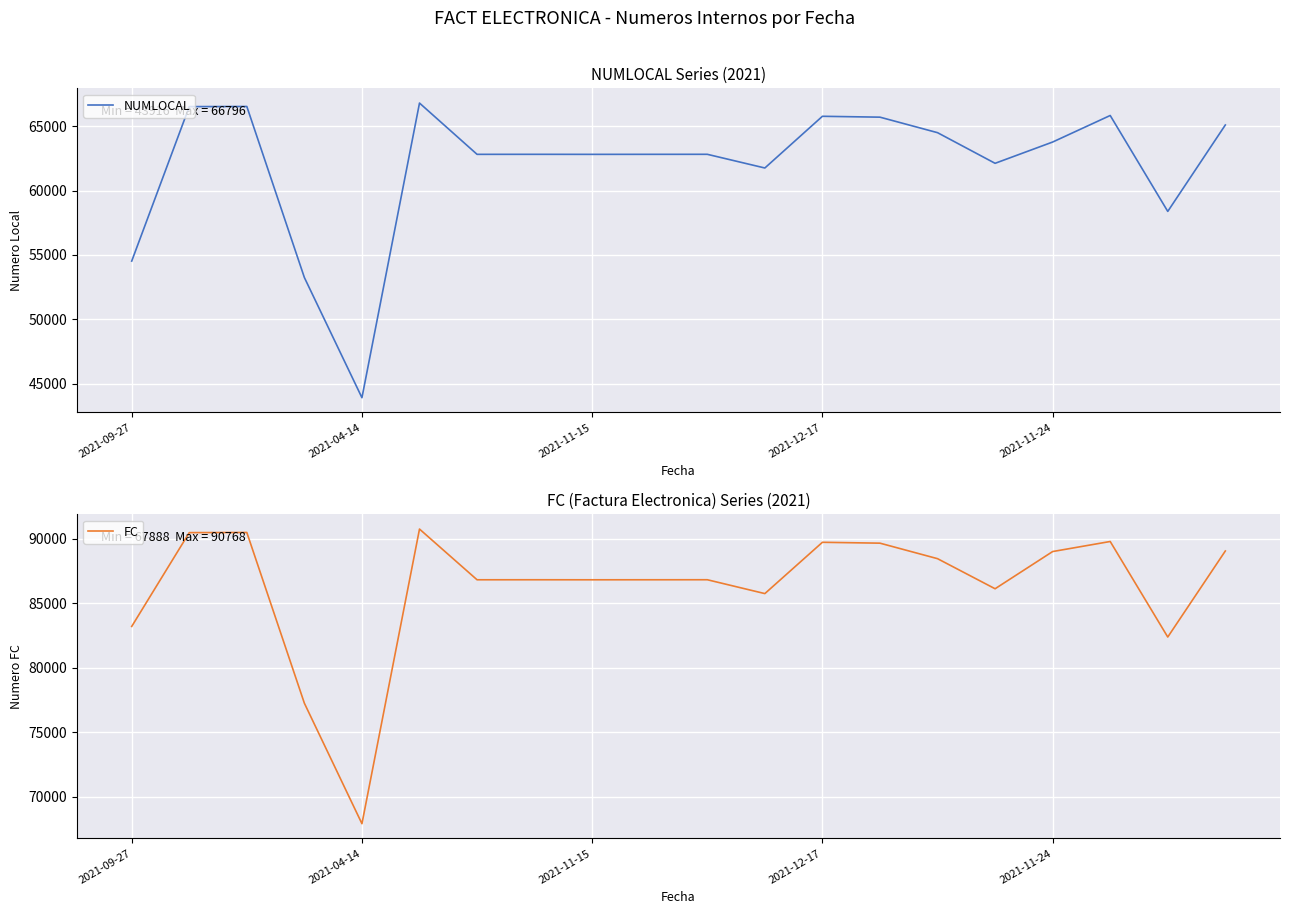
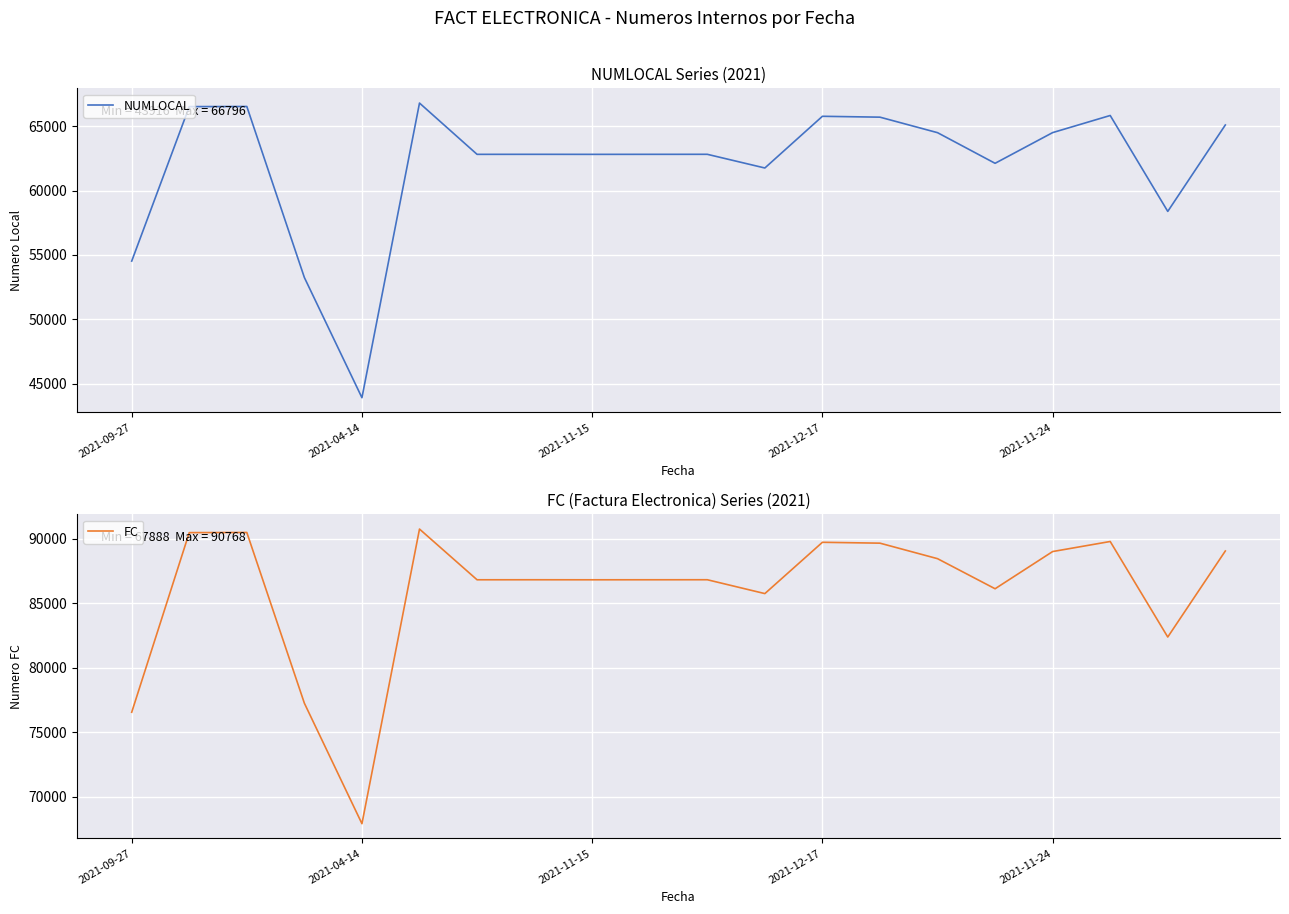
  {
    "NUMLOCAL Series (2021)": {
      "2021-09-27": 54500,
      "2021-04-14": 43900,
-     "2021-11-24": 63800
+     "2021-11-24": 64500
    },
    "FC (Factura Electronica) Series (2021)": {
-     "2021-09-27": 83200,
+     "2021-09-27": 76500,
      "2021-04-14": 67900,
      "2021-11-24": 89000
    }
  }
